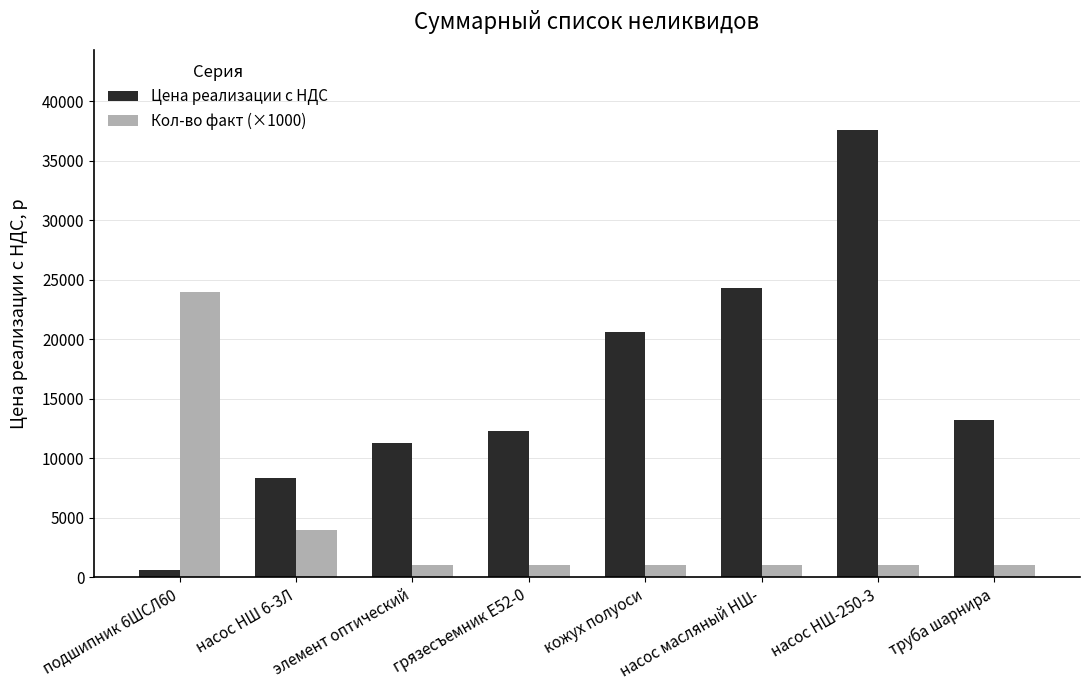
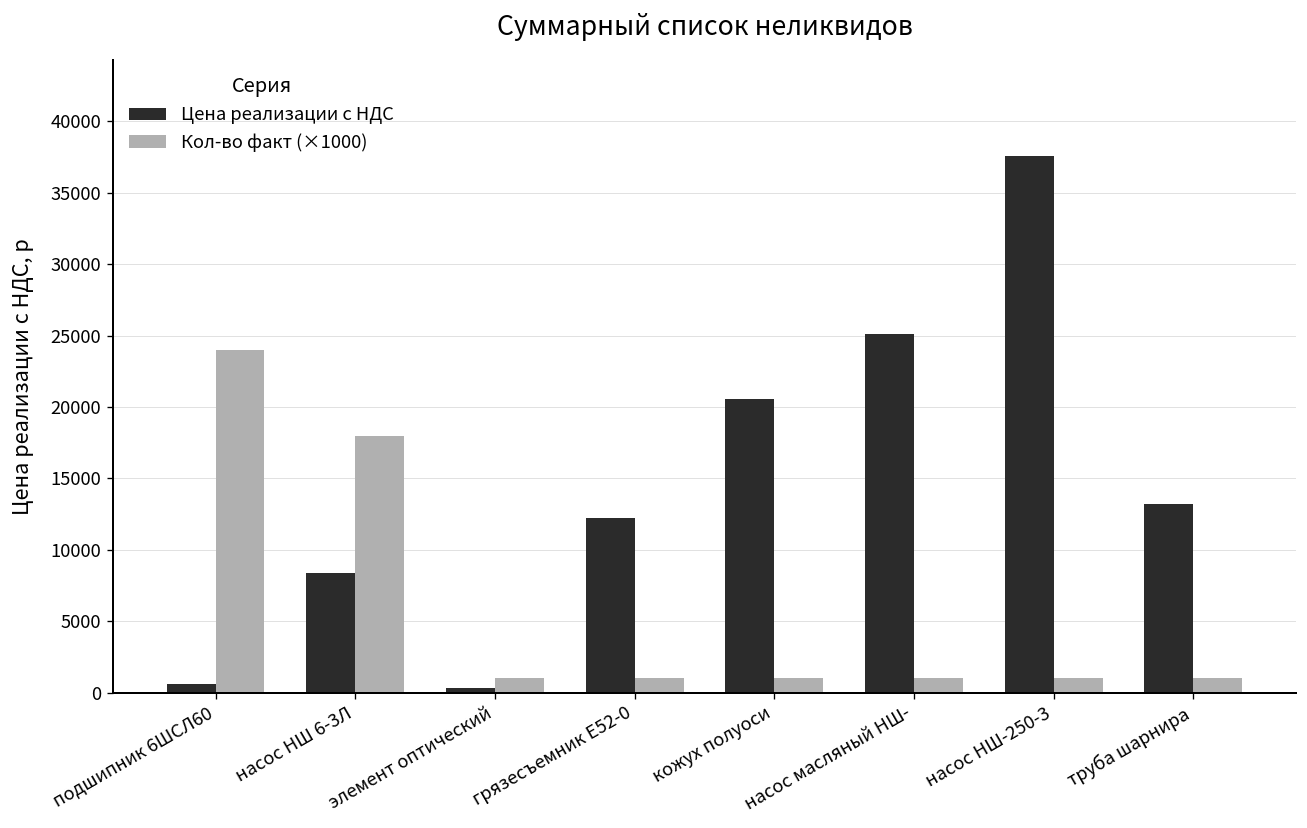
  {
    "Цена реализации с НДС": {
      "подшипник 6ШСЛ60": 600,
      "насос НШ 6-3Л": 8400,
-     "элемент оптический": 11300,
+     "элемент оптический": 300,
      "грязесъемник Е52-0": 12300,
      "кожух полуоси": 20600,
-     "насос масляный НШ-": 24300,
+     "насос масляный НШ-": 25100,
      "насос НШ-250-3": 37600,
      "труба шарнира": 13200
    },
    "Кол-во факт (×1000)": {
      "подшипник 6ШСЛ60": 24000,
-     "насос НШ 6-3Л": 4000,
+     "насос НШ 6-3Л": 18000,
      "элемент оптический": 1000,
      "грязесъемник Е52-0": 1000,
      "кожух полуоси": 1000,
      "насос масляный НШ-": 1000,
      "насос НШ-250-3": 1000,
      "труба шарнира": 1000
    }
  }
